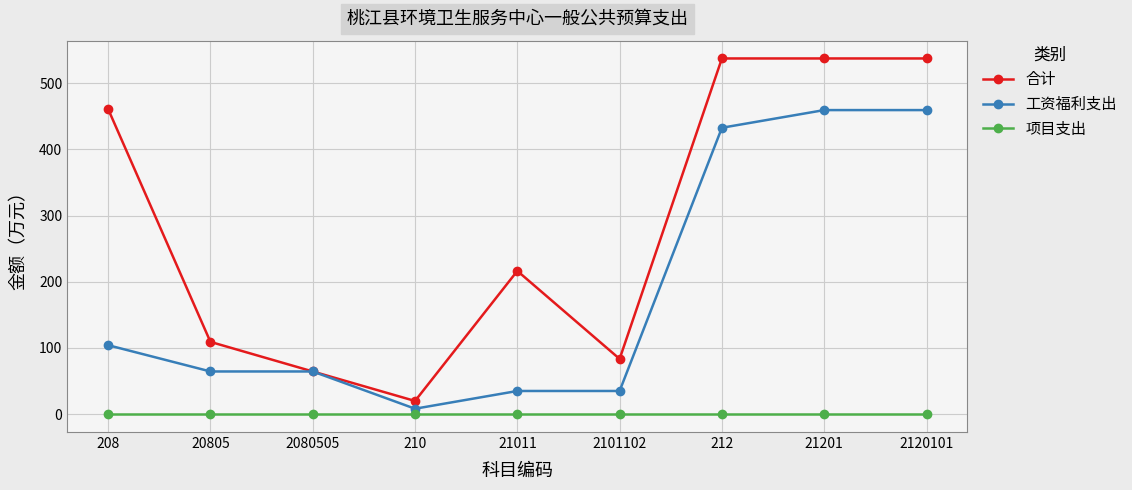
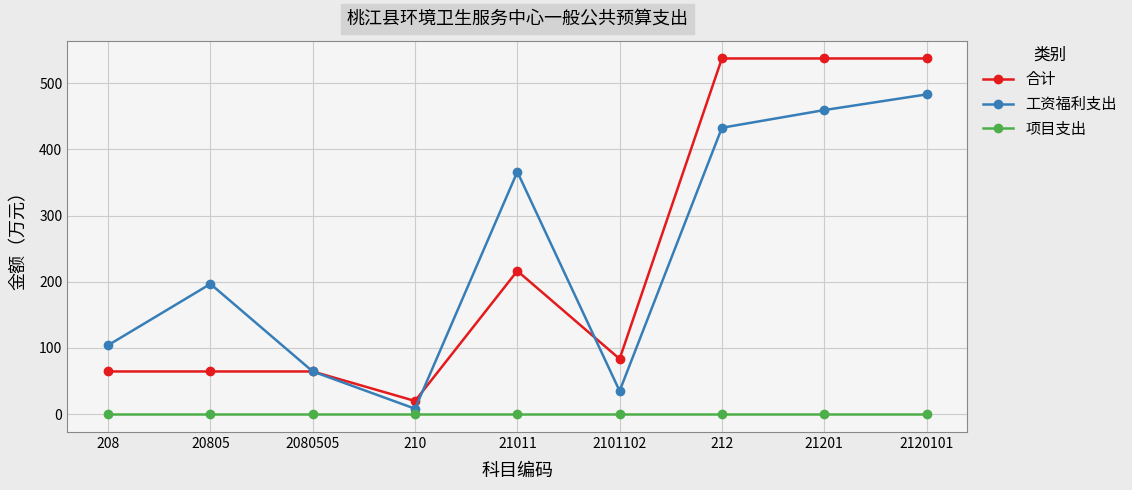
  {
    "合计": {
-     "208": 460,
-     "20805": 110,
+     "208": 60,
+     "20805": 60,
      "210": 20,
      "21011": 220,
      "2101102": 80,
      "212": 540,
      "21201": 540,
      "2120101": 540
    },
    "工资福利支出": {
      "208": 100,
-     "20805": 60,
+     "20805": 200,
      "210": 10,
-     "21011": 40,
+     "21011": 370,
      "2101102": 40,
      "212": 430,
      "21201": 460,
-     "2120101": 460
+     "2120101": 480
    },
    "项目支出": {
      "208": 0,
      "20805": 0,
      "2080505": 0,
      "210": 0,
      "21011": 0,
      "2101102": 0,
      "212": 0,
      "21201": 0,
      "2120101": 0
    }
  }
